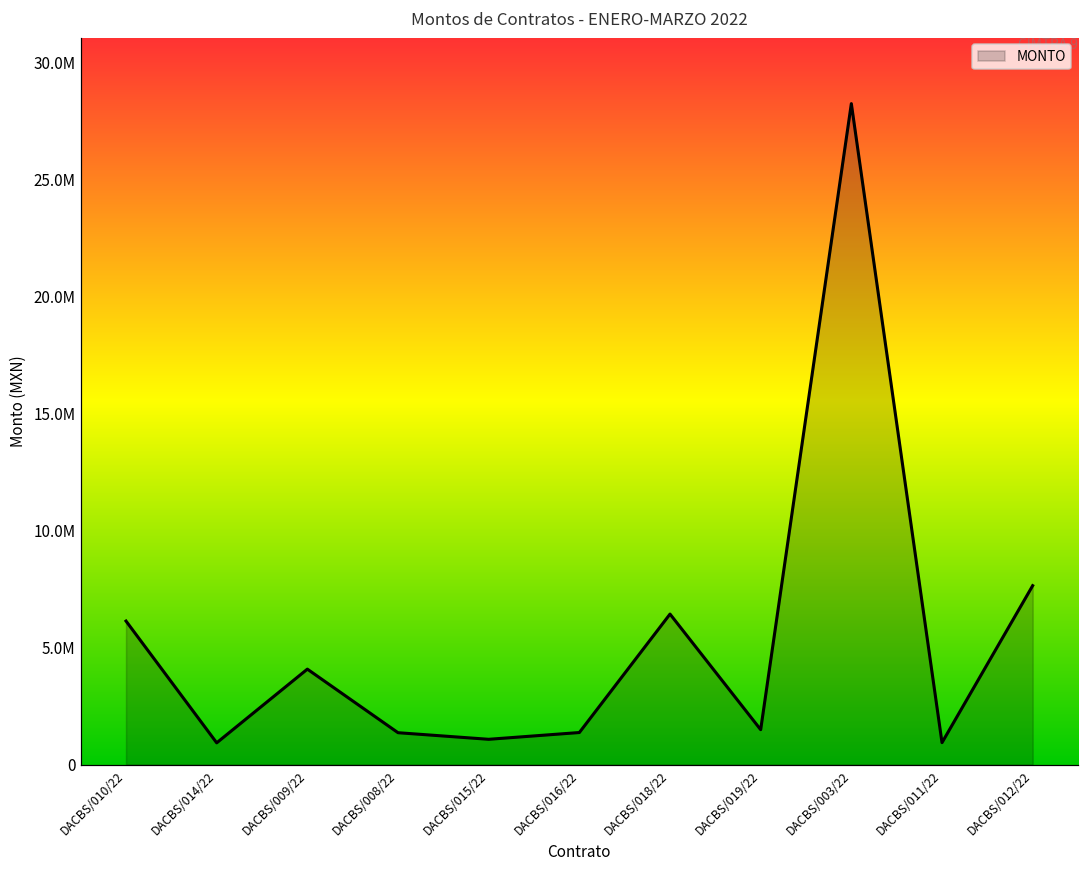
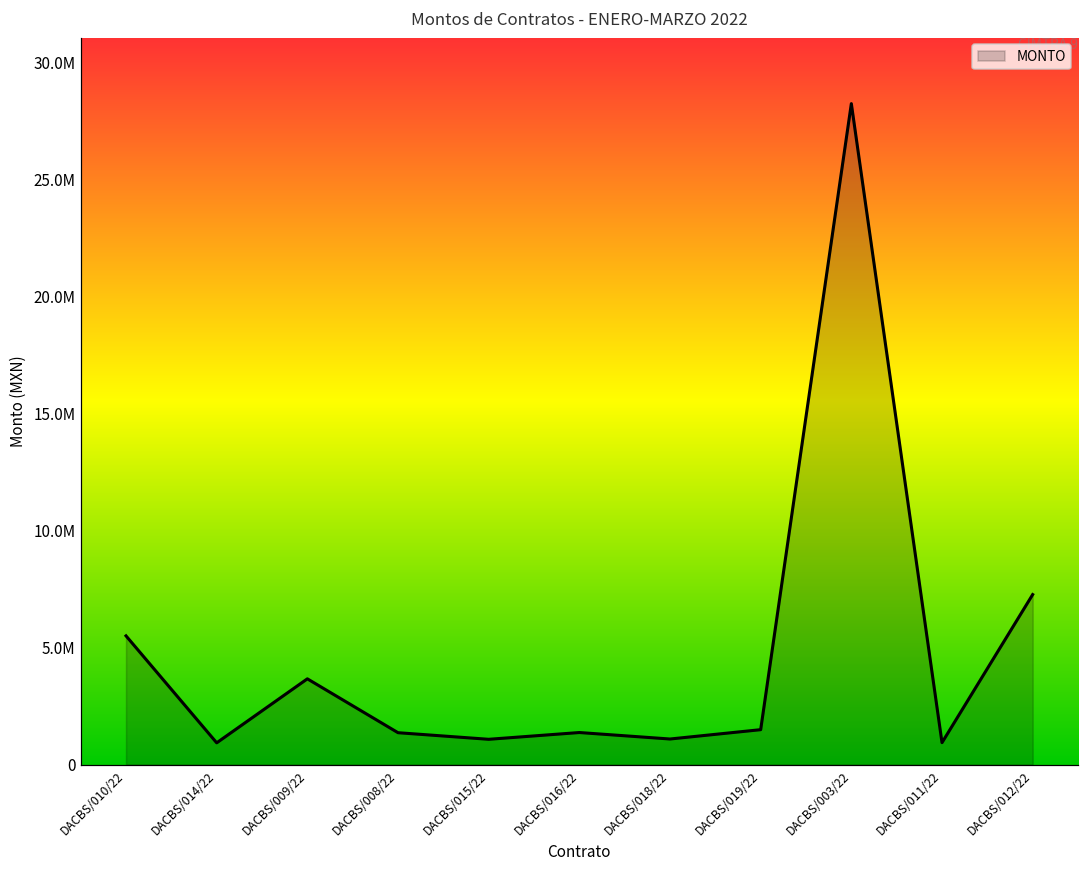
  {
-   "DACBS/010/22": 6100000,
+   "DACBS/010/22": 5500000,
    "DACBS/014/22": 900000,
-   "DACBS/009/22": 4100000,
+   "DACBS/009/22": 3700000,
    "DACBS/008/22": 1400000,
    "DACBS/015/22": 1100000,
    "DACBS/016/22": 1400000,
-   "DACBS/018/22": 6400000,
+   "DACBS/018/22": 1100000,
    "DACBS/019/22": 1500000,
    "DACBS/003/22": 28300000,
    "DACBS/011/22": 900000,
-   "DACBS/012/22": 7700000
+   "DACBS/012/22": 7300000
  }
